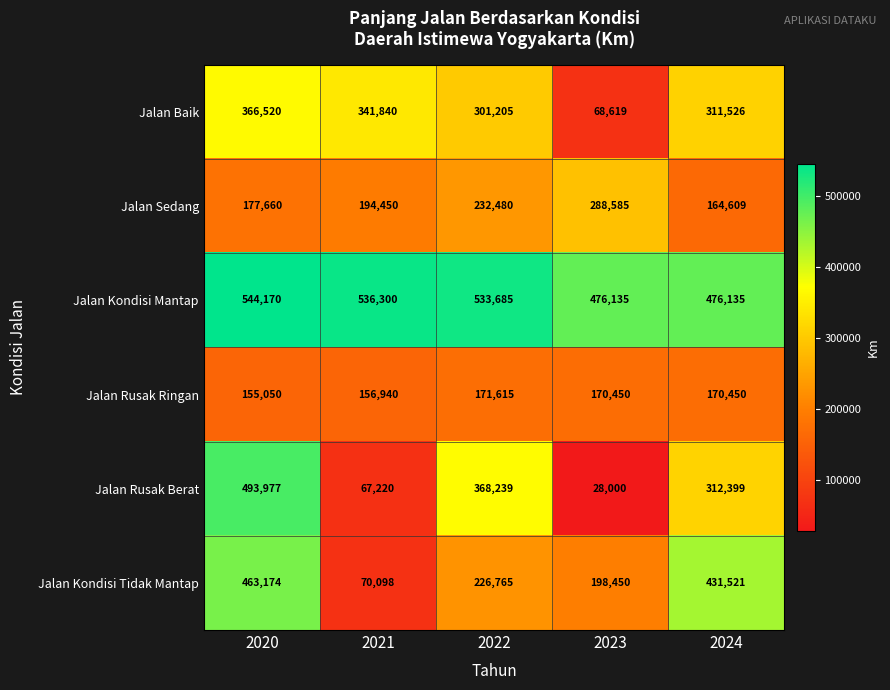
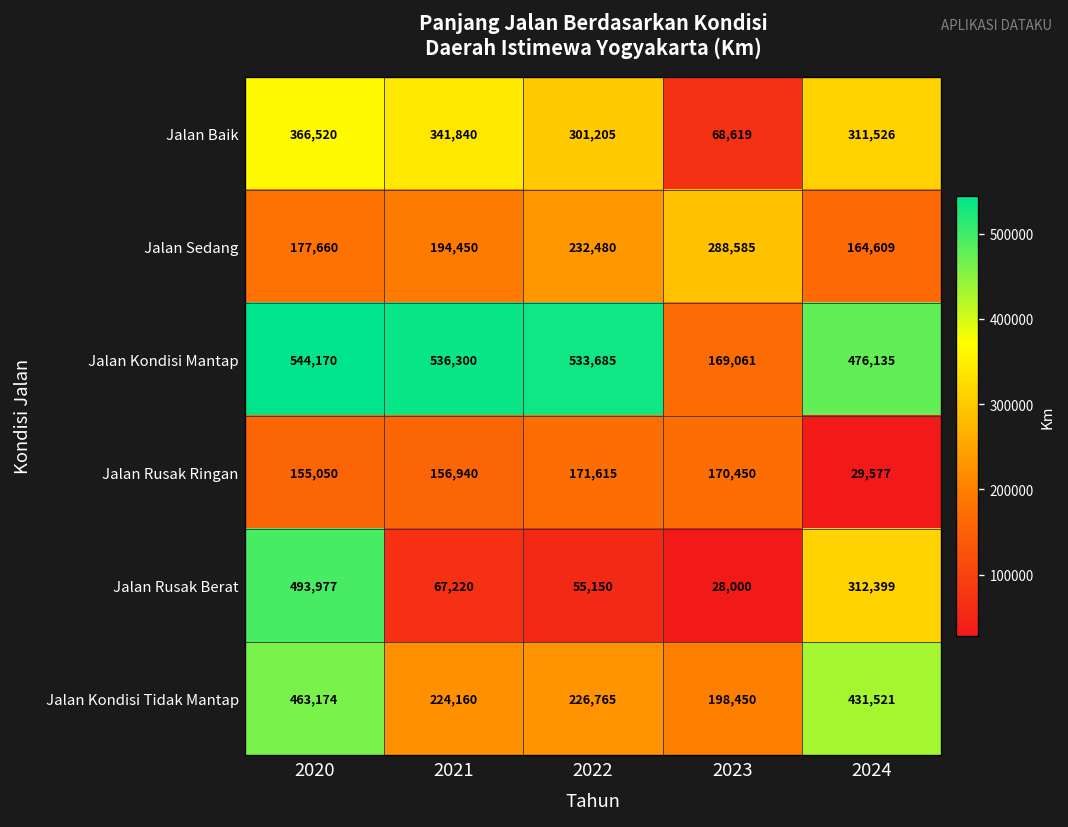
  {
    "Jalan Baik": {
      "2020": "366,520",
      "2021": "341,840",
      "2022": "301,205",
      "2023": "68,619",
      "2024": "311,526"
    },
    "Jalan Sedang": {
      "2020": "177,660",
      "2021": "194,450",
      "2022": "232,480",
      "2023": "288,585",
      "2024": "164,609"
    },
    "Jalan Kondisi Mantap": {
      "2020": "544,170",
      "2021": "536,300",
      "2022": "533,685",
-     "2023": "476,135",
+     "2023": "169,061",
      "2024": "476,135"
    },
    "Jalan Rusak Ringan": {
      "2020": "155,050",
      "2021": "156,940",
      "2022": "171,615",
      "2023": "170,450",
-     "2024": "170,450"
+     "2024": "29,577"
    },
    "Jalan Rusak Berat": {
      "2020": "493,977",
      "2021": "67,220",
-     "2022": "368,239",
+     "2022": "55,150",
      "2023": "28,000",
      "2024": "312,399"
    },
    "Jalan Kondisi Tidak Mantap": {
      "2020": "463,174",
-     "2021": "70,098",
+     "2021": "224,160",
      "2022": "226,765",
      "2023": "198,450",
      "2024": "431,521"
    }
  }
